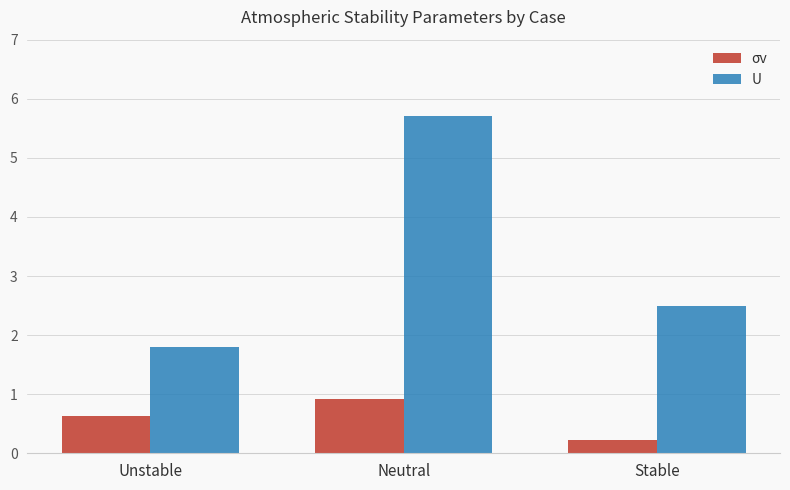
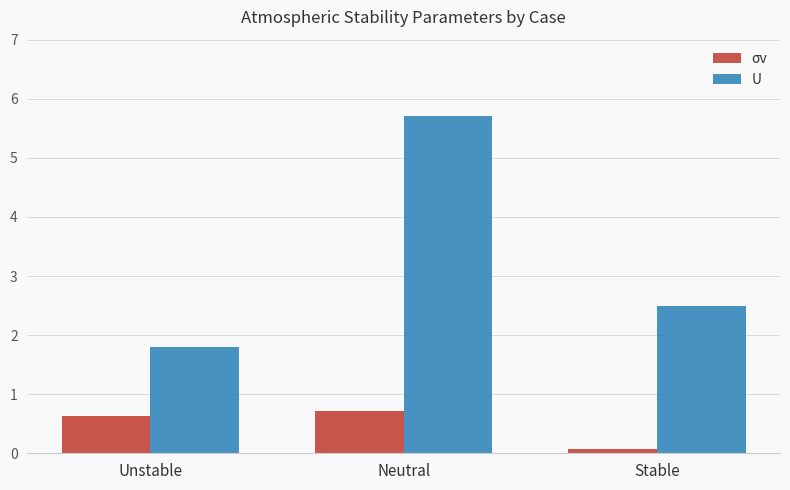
  {
    "σv": {
      "Unstable": 0.6,
-     "Neutral": 0.9,
-     "Stable": 0.2
+     "Neutral": 0.7,
+     "Stable": 0.1
    },
    "U": {
      "Unstable": 1.8,
      "Neutral": 5.7,
      "Stable": 2.5
    }
  }
